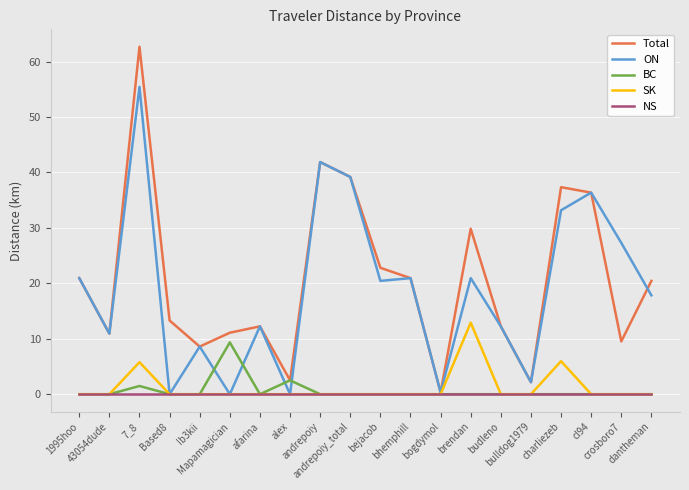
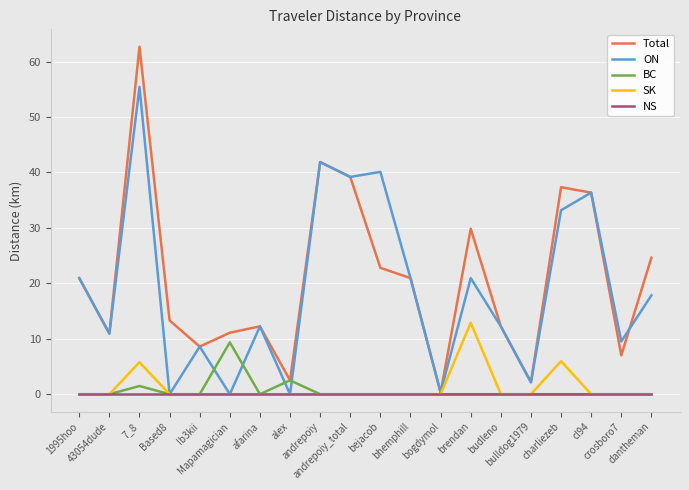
  {
    "Total": {
      "7_8": 63,
      "Based8": 13,
      "Mapamagician": 11,
      "bejacob": 23,
      "brendan": 30,
      "charliezeb": 37,
-     "crosboro7": 10,
-     "dantheman": 20
+     "crosboro7": 7,
+     "dantheman": 25
    },
    "ON": {
      "7_8": 55,
-     "bejacob": 20,
+     "bejacob": 40,
      "brendan": 21,
      "charliezeb": 33,
-     "crosboro7": 27,
+     "crosboro7": 10,
      "dantheman": 18
    },
    "BC": {
      "7_8": 1,
      "Mapamagician": 9
    },
    "SK": {
      "7_8": 6,
      "brendan": 13,
      "charliezeb": 6
    },
    "NS": {
      "7_8": 0
    }
  }
